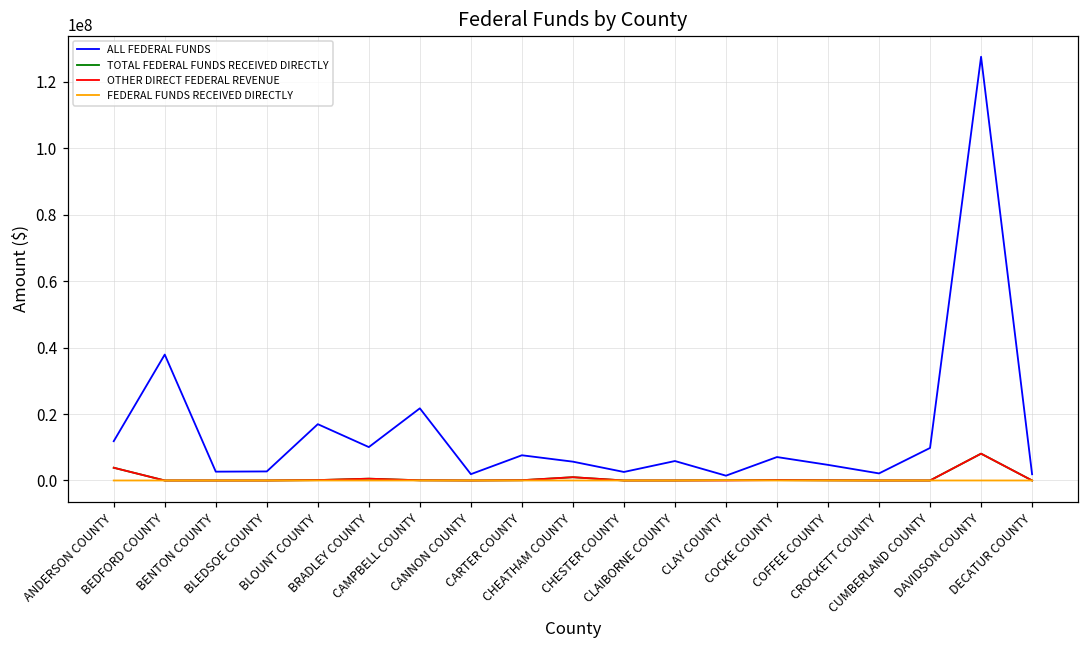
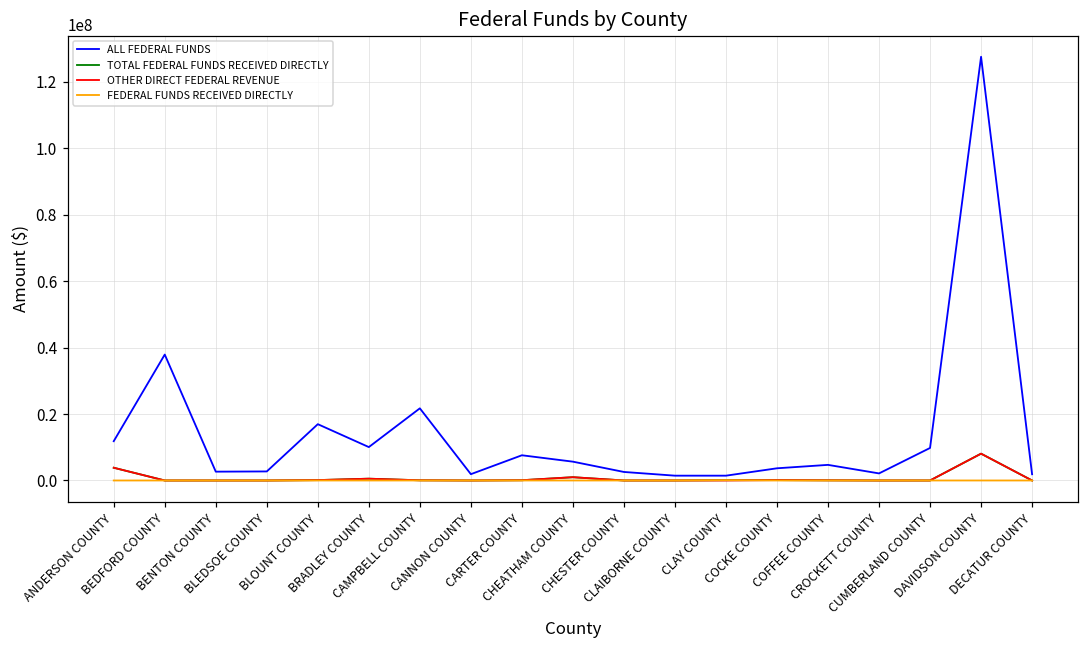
  {
    "ALL FEDERAL FUNDS": {
      "ANDERSON COUNTY": 12000000,
      "BEDFORD COUNTY": 38000000,
      "BENTON COUNTY": 3000000,
      "BLEDSOE COUNTY": 3000000,
      "BLOUNT COUNTY": 17000000,
      "BRADLEY COUNTY": 10000000,
      "CAMPBELL COUNTY": 22000000,
      "CANNON COUNTY": 2000000,
      "CARTER COUNTY": 8000000,
      "CHEATHAM COUNTY": 6000000,
      "CHESTER COUNTY": 3000000,
-     "CLAIBORNE COUNTY": 6000000,
+     "CLAIBORNE COUNTY": 1000000,
      "CLAY COUNTY": 1000000,
-     "COCKE COUNTY": 7000000,
+     "COCKE COUNTY": 4000000,
      "COFFEE COUNTY": 5000000,
      "CROCKETT COUNTY": 2000000,
      "CUMBERLAND COUNTY": 10000000,
      "DAVIDSON COUNTY": 128000000,
      "DECATUR COUNTY": 2000000
    },
    "FEDERAL FUNDS RECEIVED DIRECTLY": {
      "ANDERSON COUNTY": 0,
      "CHEATHAM COUNTY": 0,
      "DAVIDSON COUNTY": 0
    }
  }
